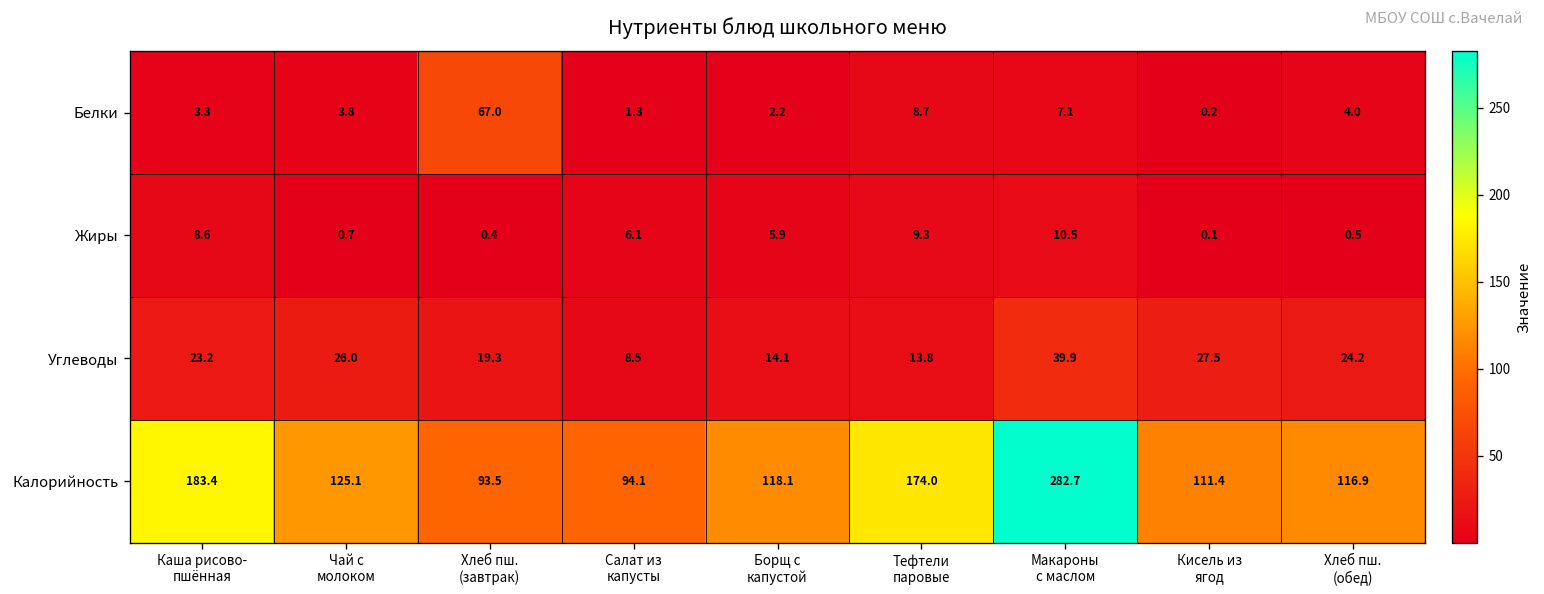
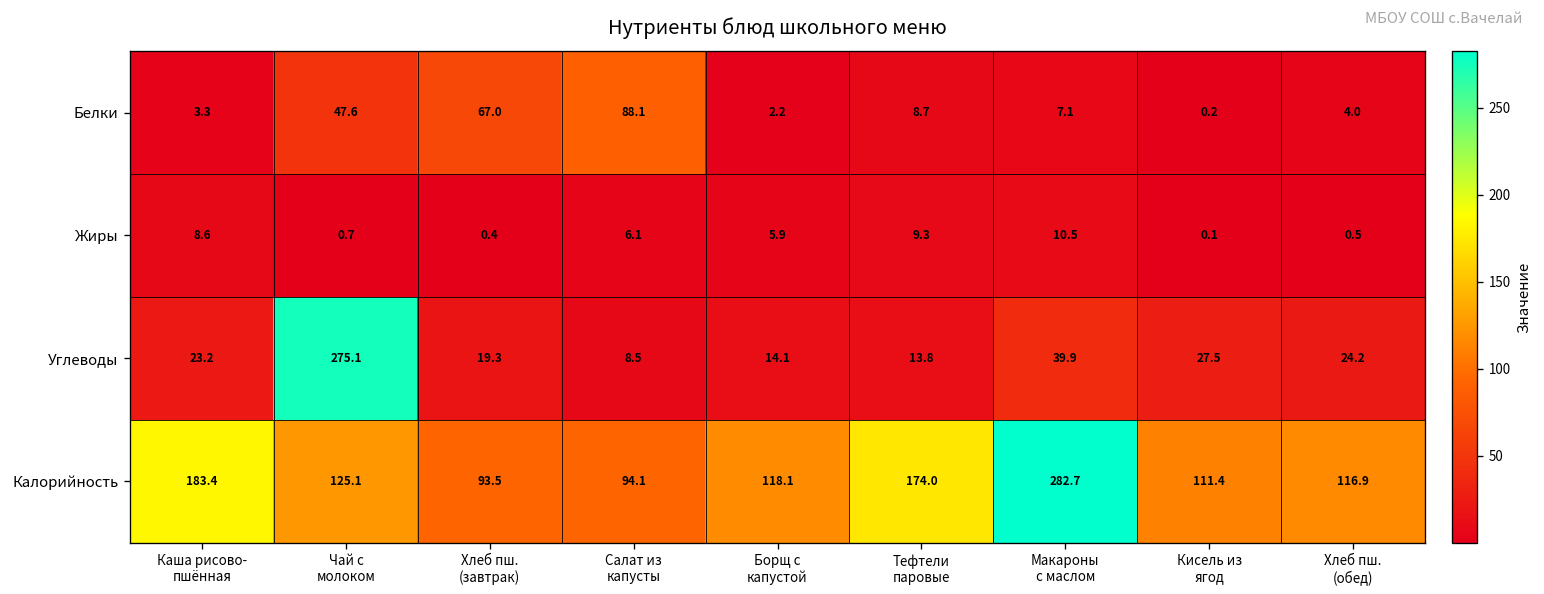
  {
    "Белки": {
      "Каша рисово- пшённая": 3.3,
-     "Чай с молоком": 3.8,
+     "Чай с молоком": 47.6,
      "Хлеб пш. (завтрак)": 67.0,
-     "Салат из капусты": 1.3,
+     "Салат из капусты": 88.1,
      "Борщ с капустой": 2.2,
      "Тефтели паровые": 8.7,
      "Макароны с маслом": 7.1,
      "Кисель из ягод": 0.2,
      "Хлеб пш. (обед)": 4.0
    },
    "Жиры": {
      "Каша рисово- пшённая": 8.6,
      "Чай с молоком": 0.7,
      "Хлеб пш. (завтрак)": 0.4,
      "Салат из капусты": 6.1,
      "Борщ с капустой": 5.9,
      "Тефтели паровые": 9.3,
      "Макароны с маслом": 10.5,
      "Кисель из ягод": 0.1,
      "Хлеб пш. (обед)": 0.5
    },
    "Углеводы": {
      "Каша рисово- пшённая": 23.2,
-     "Чай с молоком": 26.0,
+     "Чай с молоком": 275.1,
      "Хлеб пш. (завтрак)": 19.3,
      "Салат из капусты": 8.5,
      "Борщ с капустой": 14.1,
      "Тефтели паровые": 13.8,
      "Макароны с маслом": 39.9,
      "Кисель из ягод": 27.5,
      "Хлеб пш. (обед)": 24.2
    },
    "Калорийность": {
      "Каша рисово- пшённая": 183.4,
      "Чай с молоком": 125.1,
      "Хлеб пш. (завтрак)": 93.5,
      "Салат из капусты": 94.1,
      "Борщ с капустой": 118.1,
      "Тефтели паровые": 174.0,
      "Макароны с маслом": 282.7,
      "Кисель из ягод": 111.4,
      "Хлеб пш. (обед)": 116.9
    }
  }
